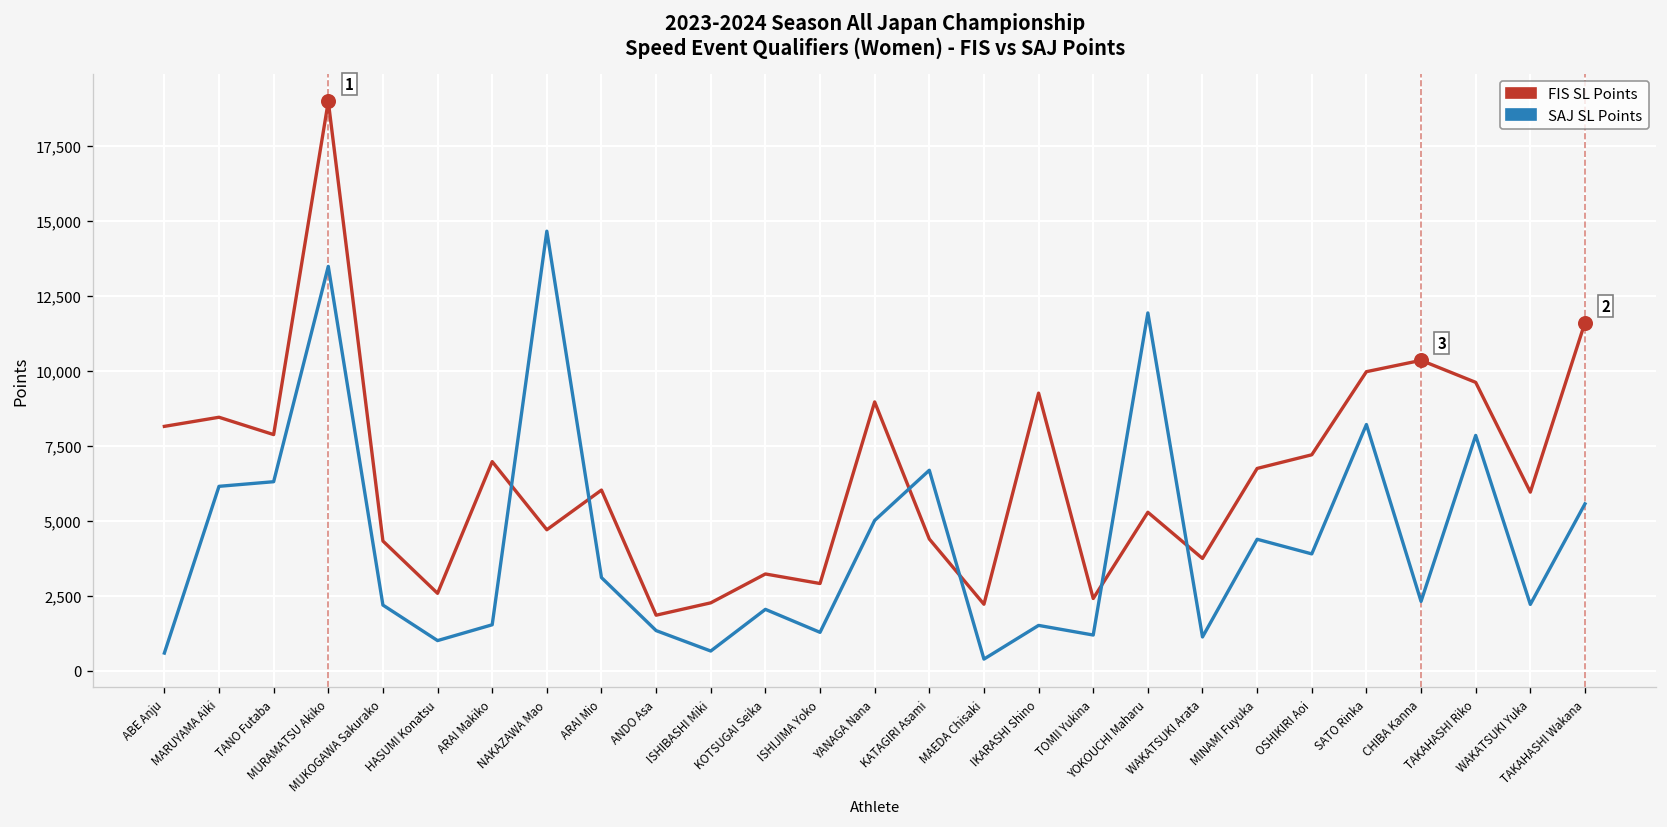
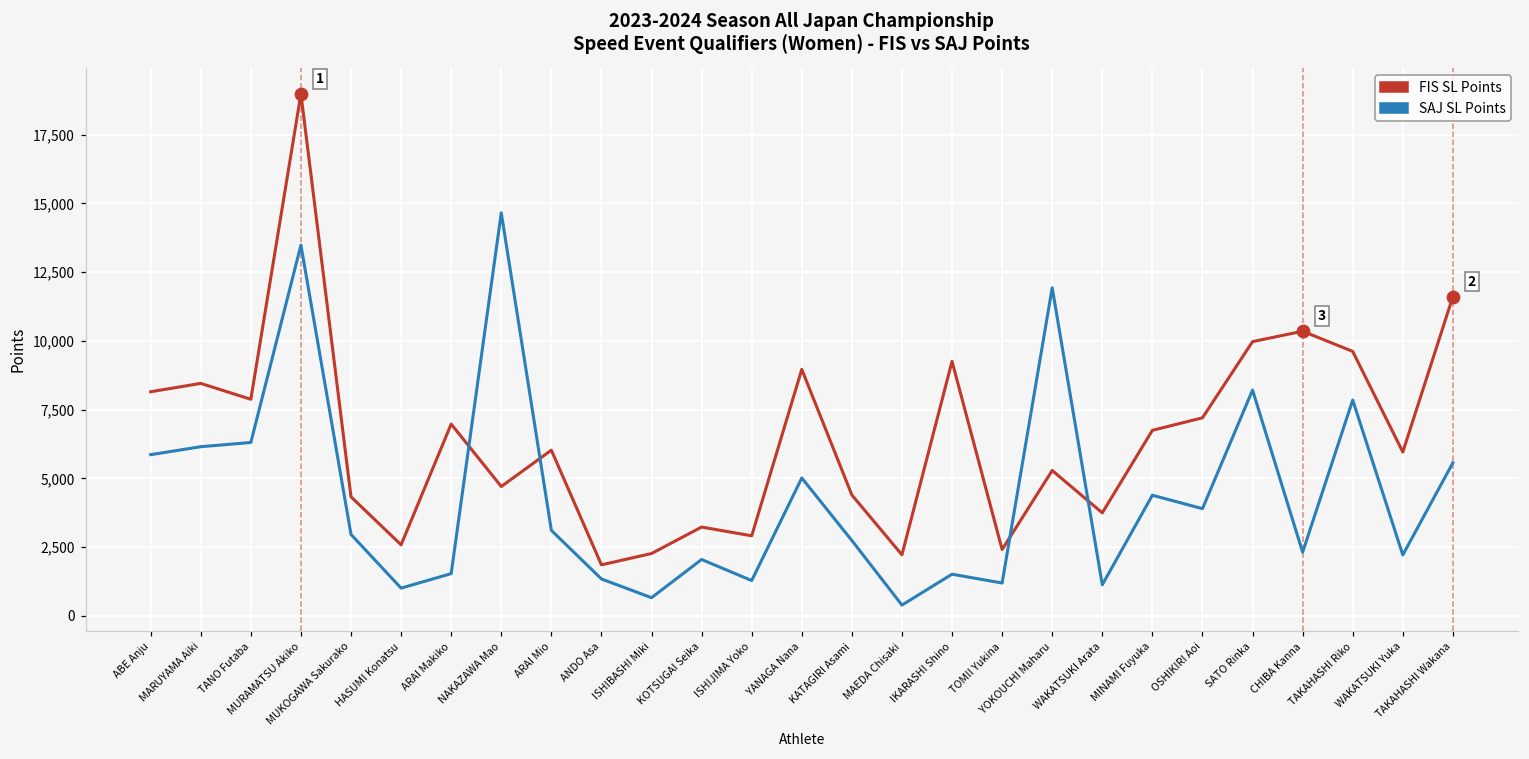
  {
    "SAJ SL Points": {
-     "ABE Anju": "600",
+     "ABE Anju": "5,900",
      "MARUYAMA Aiki": "6,200",
      "TANO Futaba": "6,300",
      "MURAMATSU Akiko": "13,500",
-     "MUKOGAWA Sakurako": "2,200",
+     "MUKOGAWA Sakurako": "3,000",
      "HASUMI Konatsu": "1,000",
      "ARAI Makiko": "1,500",
      "NAKAZAWA Mao": "14,700",
      "ARAI Mio": "3,100",
      "ANDO Asa": "1,300",
      "ISHIBASHI Miki": "700",
      "KOTSUGAI Seika": "2,100",
      "ISHIJIMA Yoko": "1,300",
      "YANAGA Nana": "5,000",
-     "KATAGIRI Asami": "6,700",
+     "KATAGIRI Asami": "2,700",
      "MAEDA Chisaki": "400",
      "IKARASHI Shino": "1,500",
      "TOMII Yukina": "1,200",
      "YOKOUCHI Maharu": "11,900",
      "WAKATSUKI Arata": "1,100",
      "MINAMI Fuyuka": "4,400",
      "OSHIKIRI Aoi": "3,900",
      "SATO Rinka": "8,200",
      "CHIBA Kanna": "2,300",
      "TAKAHASHI Riko": "7,800",
      "WAKATSUKI Yuka": "2,200",
      "TAKAHASHI Wakana": "5,600"
    }
  }
